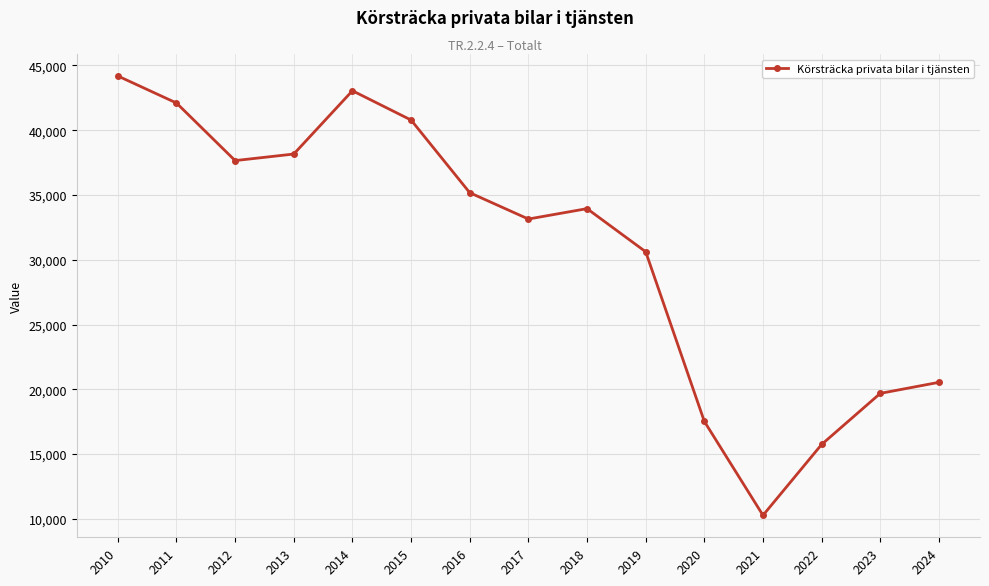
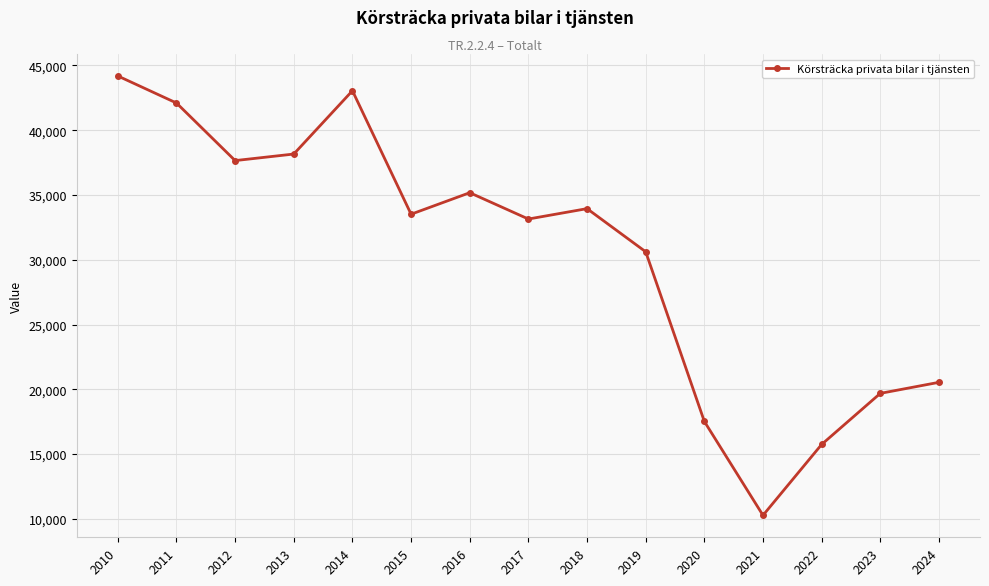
  {
    "2010": "44,200",
    "2011": "42,100",
    "2012": "37,700",
    "2013": "38,200",
    "2014": "43,000",
-   "2015": "40,800",
+   "2015": "33,500",
    "2016": "35,200",
    "2017": "33,100",
    "2018": "33,900",
    "2019": "30,600",
    "2020": "17,500",
    "2021": "10,300",
    "2022": "15,700",
    "2023": "19,700",
    "2024": "20,500"
  }
